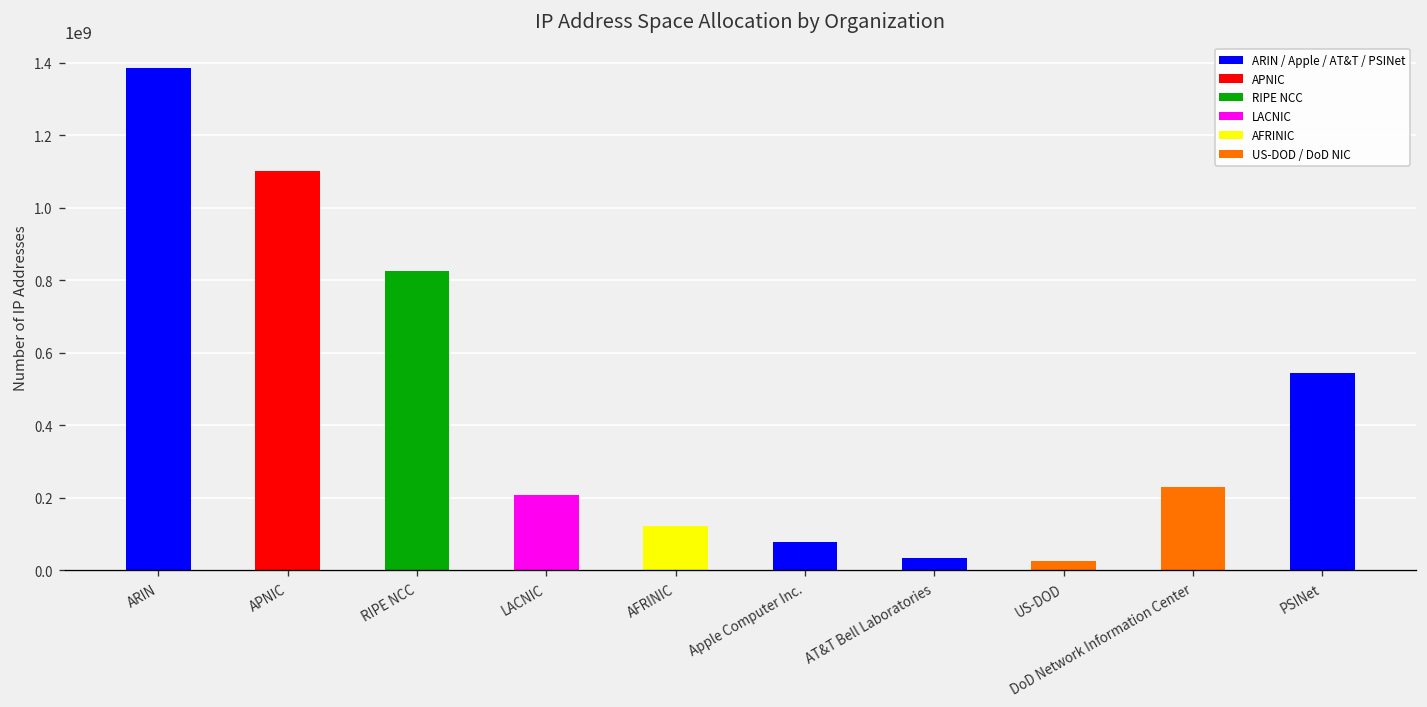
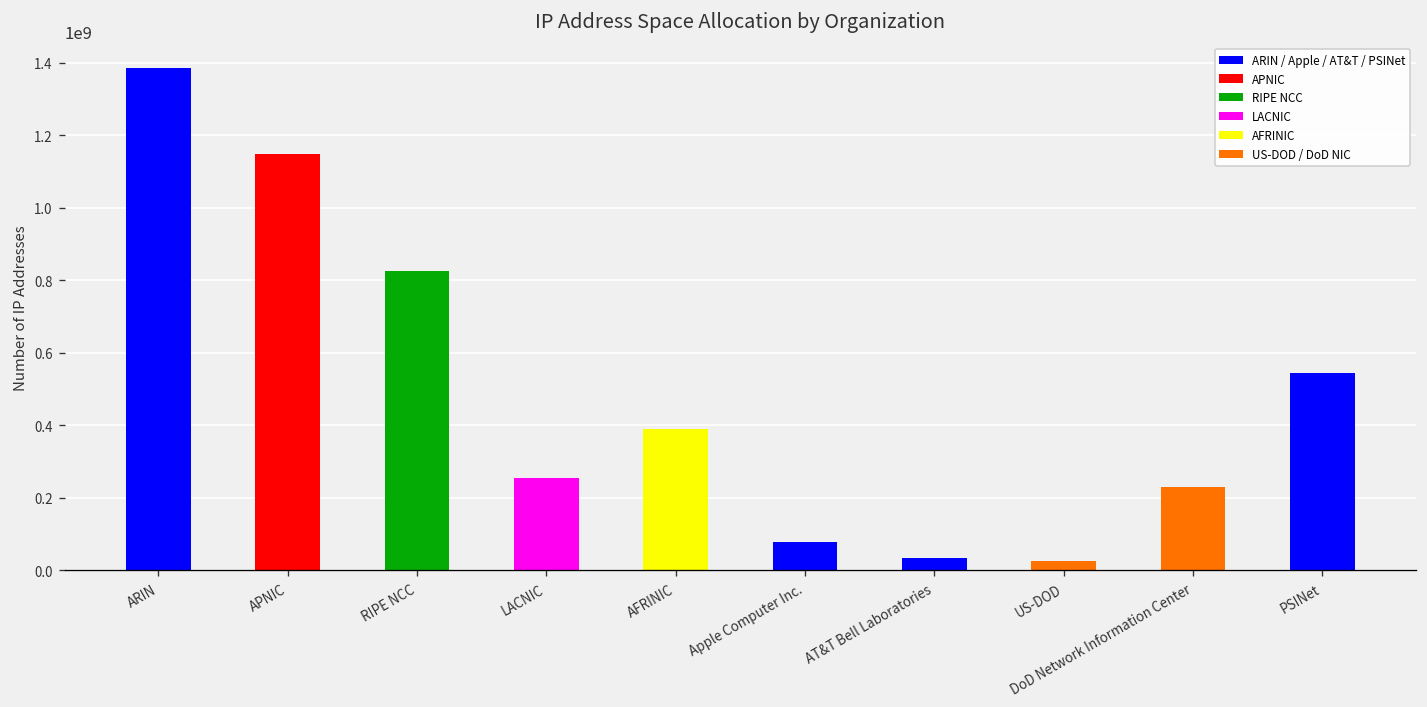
  {
    "ARIN": 1380000000,
-   "APNIC": 1100000000,
+   "APNIC": 1150000000,
    "RIPE NCC": 830000000,
-   "LACNIC": 210000000,
-   "AFRINIC": 120000000,
+   "LACNIC": 250000000,
+   "AFRINIC": 390000000,
    "Apple Computer Inc.": 80000000,
    "AT&T Bell Laboratories": 30000000,
    "US-DOD": 30000000,
    "DoD Network Information Center": 230000000,
    "PSINet": 540000000
  }
